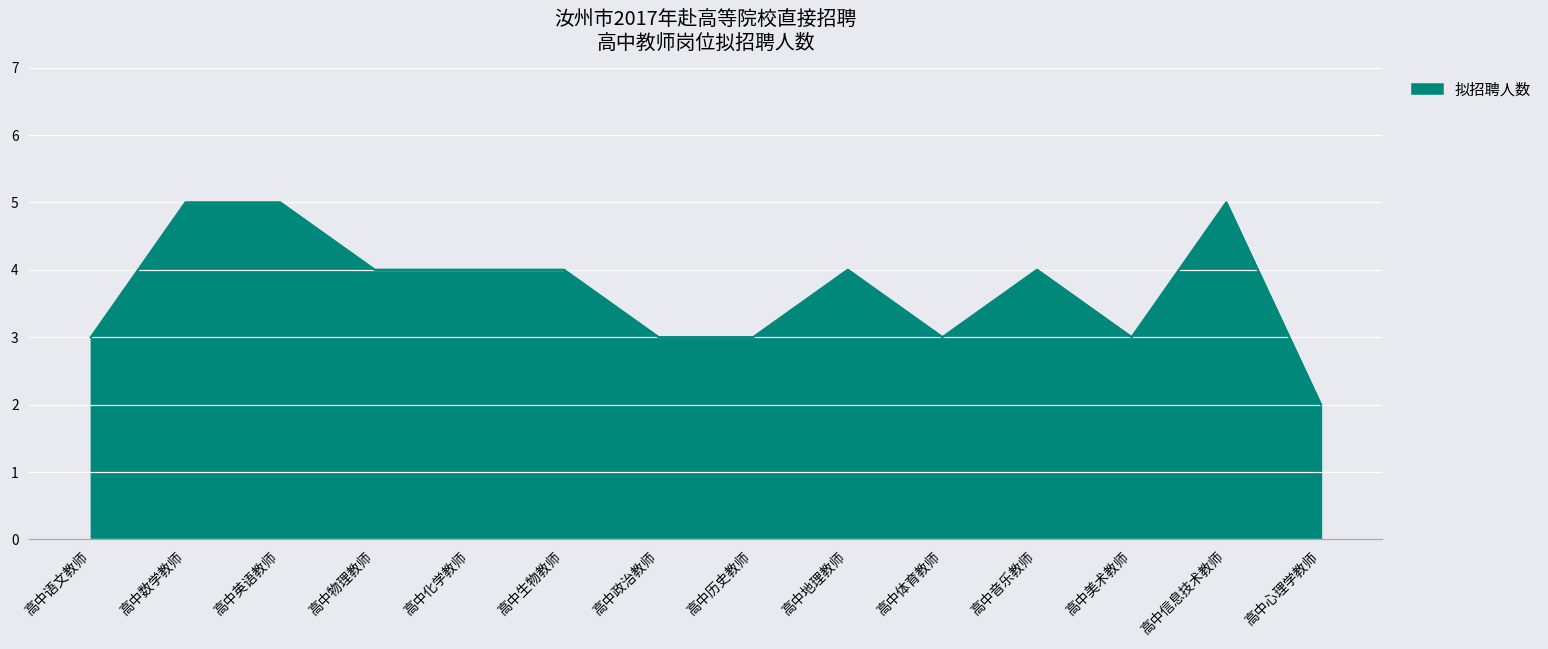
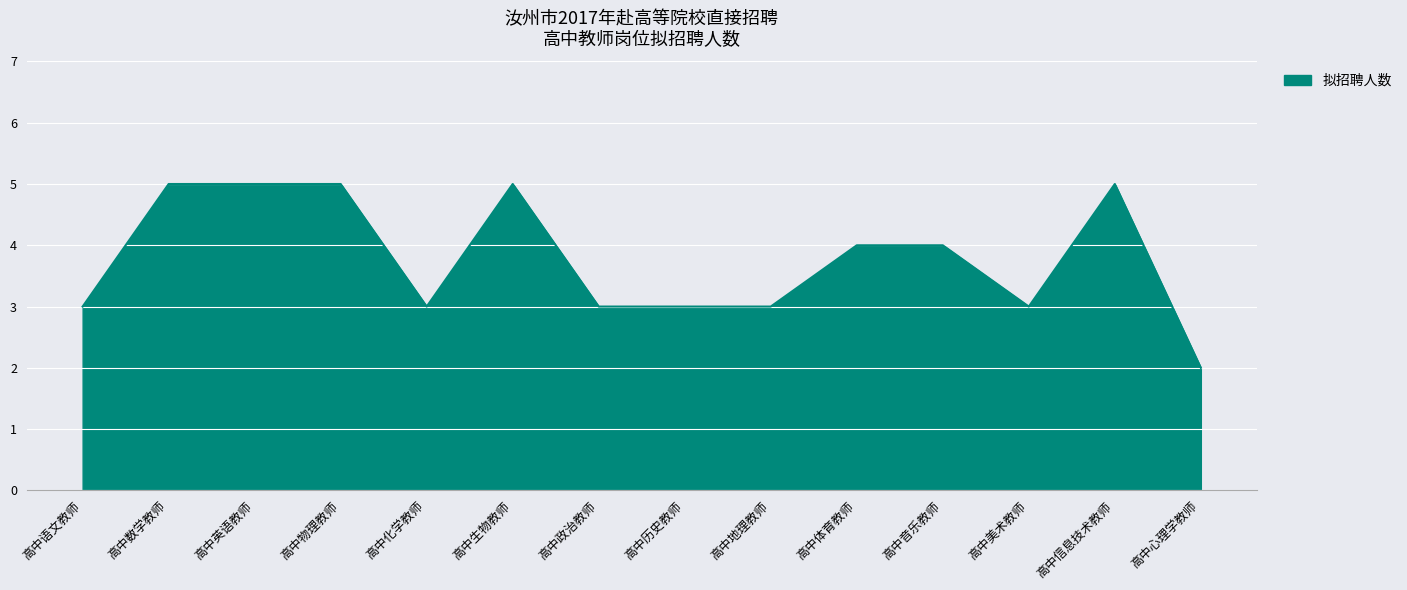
  {
    "高中语文教师": 3,
    "高中数学教师": 5,
    "高中英语教师": 5,
-   "高中物理教师": 4,
-   "高中化学教师": 4,
-   "高中生物教师": 4,
+   "高中物理教师": 5,
+   "高中化学教师": 3,
+   "高中生物教师": 5,
    "高中政治教师": 3,
    "高中历史教师": 3,
-   "高中地理教师": 4,
-   "高中体育教师": 3,
+   "高中地理教师": 3,
+   "高中体育教师": 4,
    "高中音乐教师": 4,
    "高中美术教师": 3,
    "高中信息技术教师": 5,
    "高中心理学教师": 2
  }
